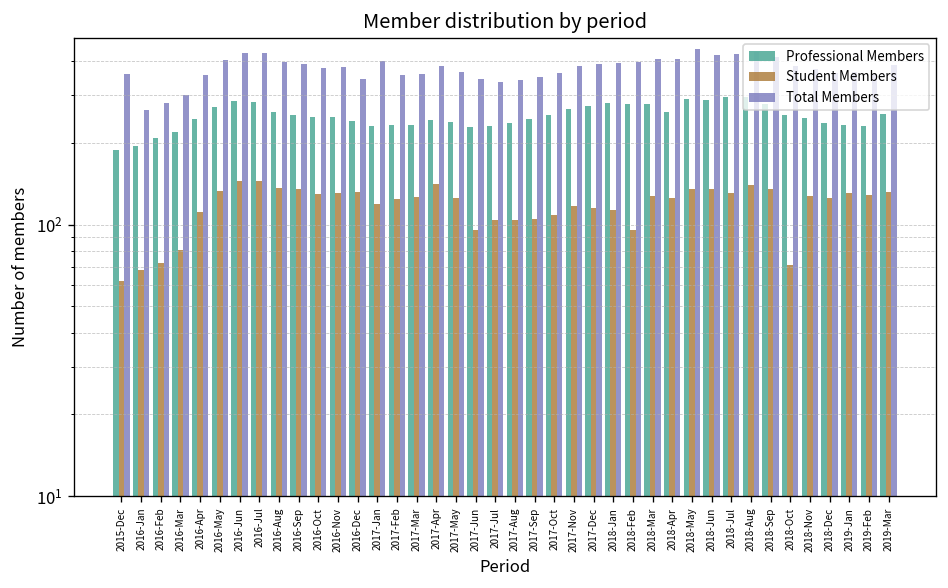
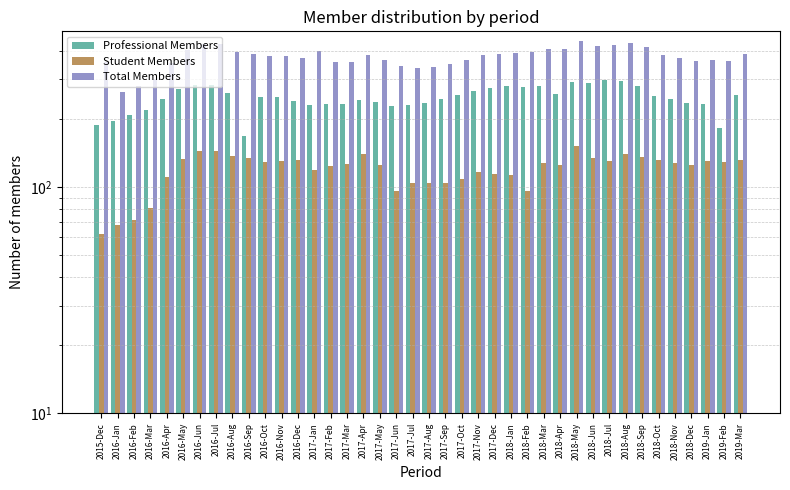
  {
    "Professional Members": {
      "2015-Dec": 190,
      "2016-Jan": 200,
      "2016-Feb": 210,
      "2016-Mar": 220,
      "2016-Apr": 250,
      "2016-May": 270,
      "2016-Aug": 260,
-     "2016-Sep": 260,
+     "2016-Sep": 170,
      "2016-Oct": 250,
      "2016-Nov": 250,
      "2016-Dec": 240,
      "2017-Jan": 230,
      "2017-Feb": 230,
      "2017-Mar": 230,
      "2017-Apr": 240,
      "2017-May": 240,
      "2017-Jun": 230,
      "2017-Jul": 230,
      "2017-Aug": 240,
      "2017-Sep": 250,
      "2017-Oct": 260,
      "2017-Nov": 270,
      "2017-Dec": 280,
      "2018-Jan": 280,
      "2018-Feb": 280,
      "2018-Mar": 280,
      "2018-Apr": 260,
      "2018-May": 290,
      "2018-Jun": 290,
      "2018-Jul": 300,
      "2018-Aug": 300,
      "2018-Sep": 280,
      "2018-Oct": 250,
      "2018-Nov": 250,
      "2018-Dec": 240,
      "2019-Jan": 230,
-     "2019-Feb": 230,
+     "2019-Feb": 180,
      "2019-Mar": 260
    },
    "Student Members": {
      "2015-Dec": 62,
      "2016-Jan": 68,
      "2016-Feb": 72,
      "2016-Mar": 81,
      "2016-Apr": 110,
      "2016-May": 130,
      "2016-Jun": 150,
      "2016-Jul": 150,
      "2016-Aug": 140,
      "2016-Sep": 140,
      "2016-Oct": 130,
      "2016-Nov": 130,
      "2016-Dec": 130,
      "2017-Jan": 120,
      "2017-Feb": 120,
      "2017-Mar": 130,
      "2017-Apr": 140,
      "2017-May": 130,
      "2017-Jun": 96,
      "2017-Jul": 100,
      "2017-Aug": 100,
      "2017-Sep": 110,
      "2017-Oct": 110,
      "2017-Nov": 120,
      "2017-Dec": 120,
      "2018-Jan": 110,
      "2018-Feb": 96,
      "2018-Mar": 130,
      "2018-Apr": 130,
-     "2018-May": 140,
+     "2018-May": 150,
      "2018-Jun": 140,
      "2018-Jul": 130,
      "2018-Aug": 140,
      "2018-Sep": 140,
-     "2018-Oct": 71,
+     "2018-Oct": 130,
      "2018-Nov": 130,
      "2018-Dec": 130,
      "2019-Jan": 130,
      "2019-Feb": 130,
      "2019-Mar": 130
    },
    "Total Members": {
      "2016-Jan": 260,
      "2016-Aug": 400,
      "2016-Sep": 390,
      "2016-Oct": 380,
      "2016-Nov": 380,
-     "2016-Dec": 340,
+     "2016-Dec": 370,
      "2017-Jan": 400,
      "2017-Feb": 360,
      "2017-Mar": 360,
      "2017-Apr": 390,
      "2017-May": 370,
      "2017-Jun": 340,
      "2017-Jul": 340,
      "2017-Aug": 340,
      "2017-Sep": 350,
      "2017-Oct": 360,
      "2017-Nov": 390,
      "2017-Dec": 390,
      "2018-Jan": 390,
      "2018-Feb": 400,
      "2018-Mar": 410,
      "2018-Apr": 410,
      "2018-May": 440,
      "2018-Jun": 420,
      "2018-Jul": 430,
      "2018-Aug": 440,
      "2018-Sep": 420,
      "2018-Oct": 390,
      "2018-Nov": 380,
      "2018-Dec": 360,
      "2019-Jan": 370,
      "2019-Feb": 360,
      "2019-Mar": 390
    }
  }
